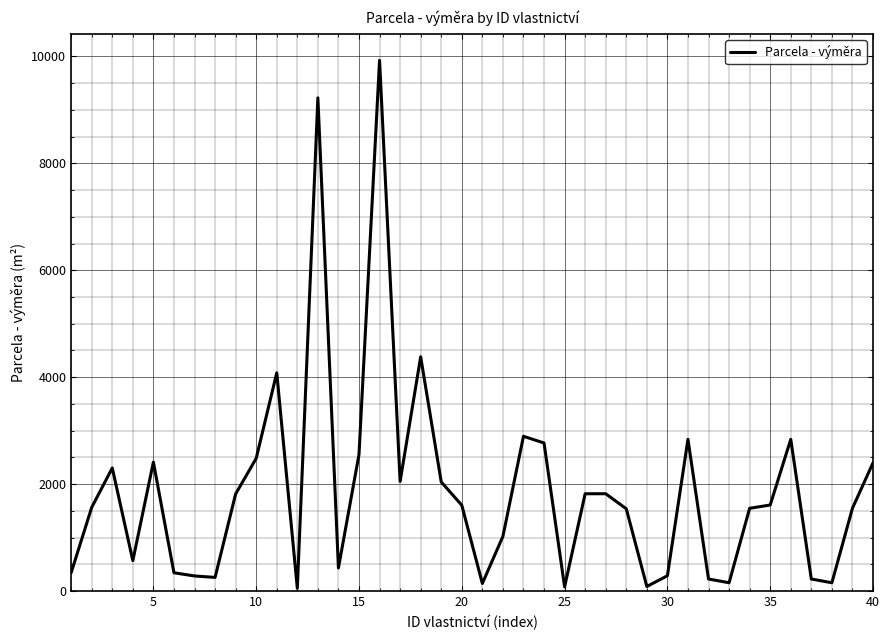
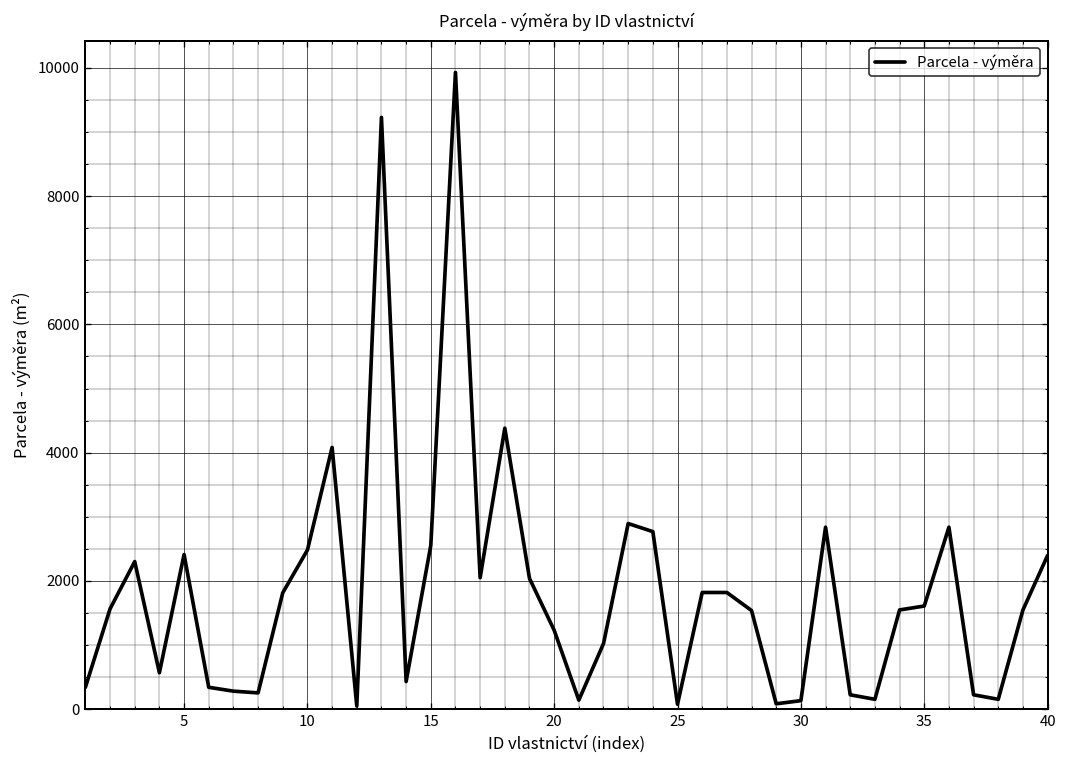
  {
    "5": 2400,
    "10": 2500,
    "15": 2600,
-   "20": 1600,
+   "20": 1200,
    "25": 100,
-   "30": 300,
+   "30": 100,
    "35": 1600,
    "40": 2400
  }
